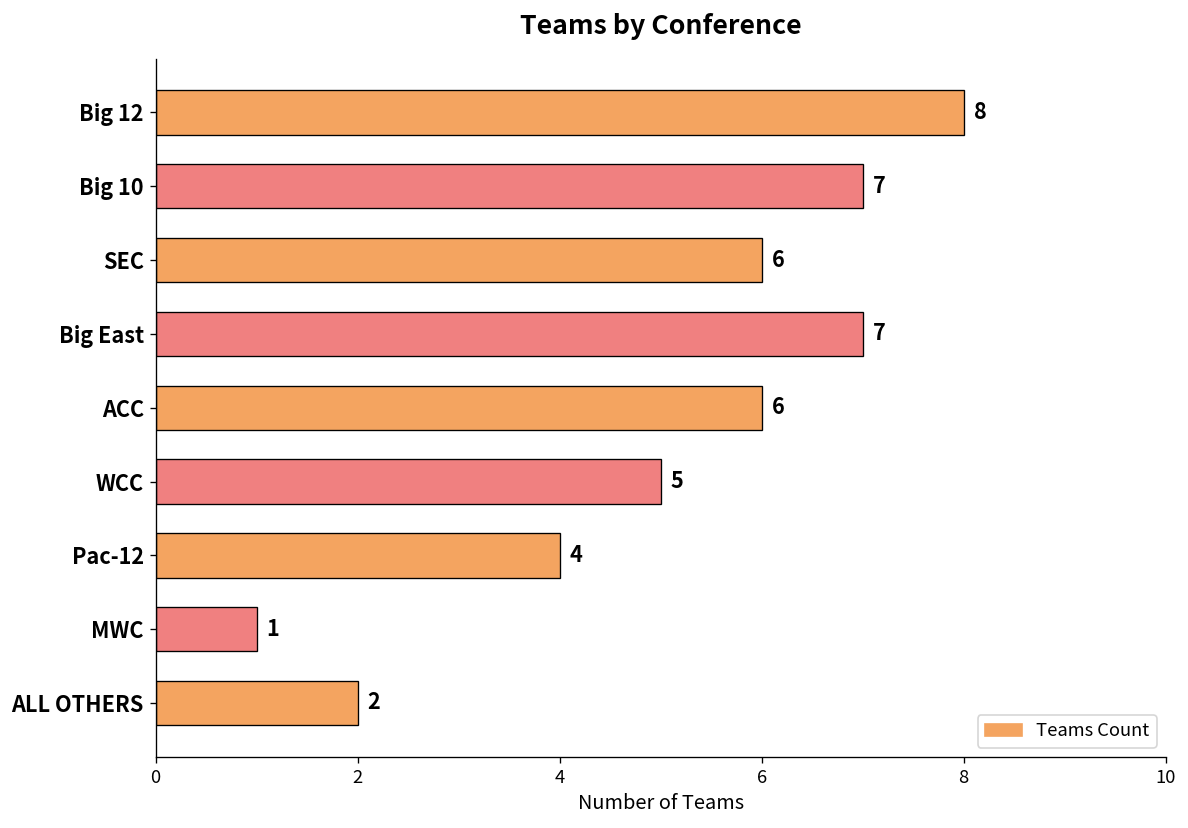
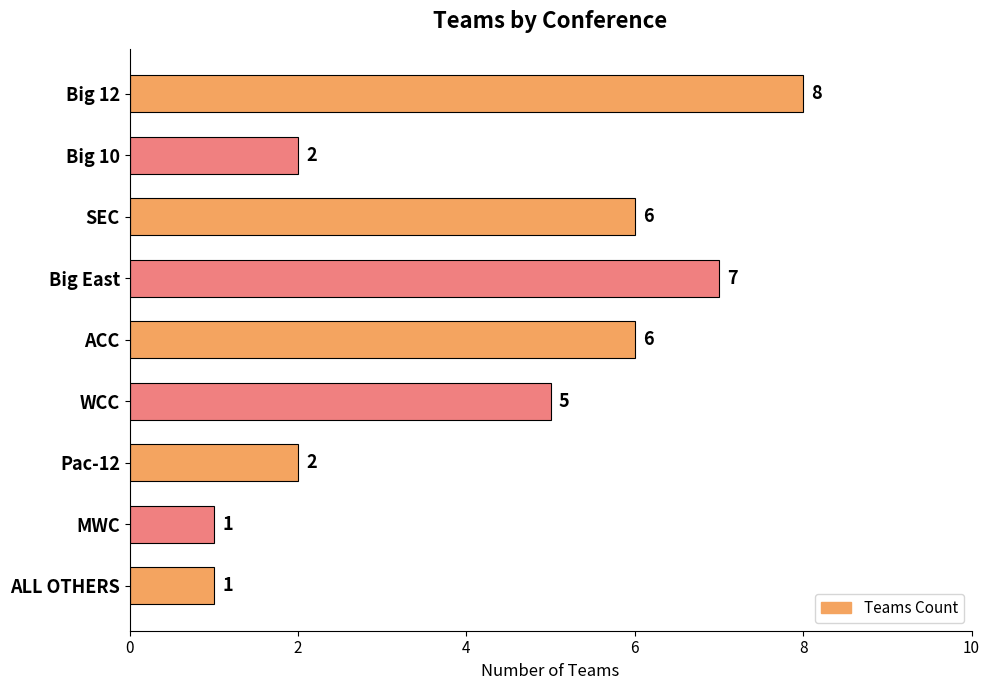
  {
    "Big 12": 8,
-   "Big 10": 7,
+   "Big 10": 2,
    "SEC": 6,
    "Big East": 7,
    "ACC": 6,
    "WCC": 5,
-   "Pac-12": 4,
+   "Pac-12": 2,
    "MWC": 1,
-   "ALL OTHERS": 2
+   "ALL OTHERS": 1
  }
